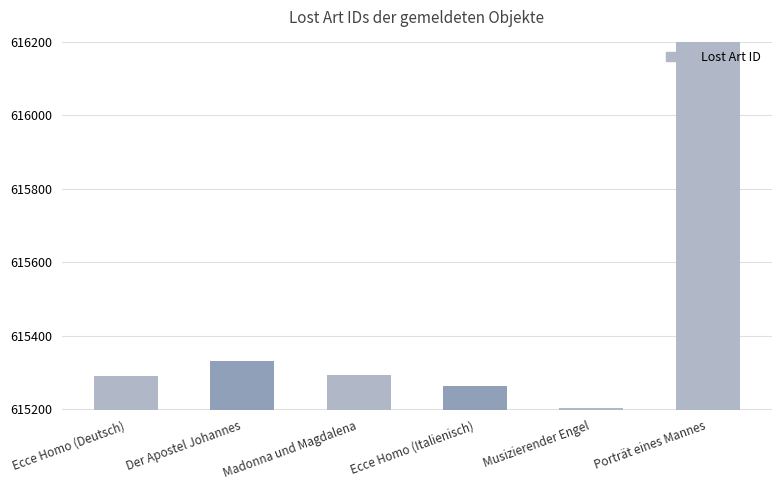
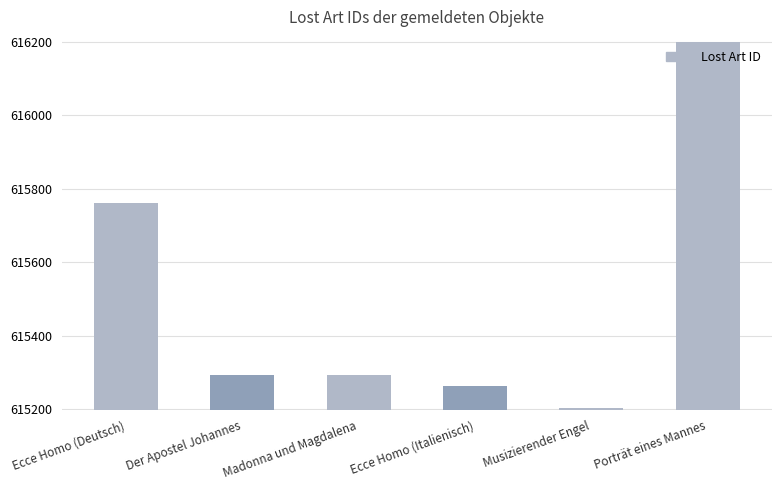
  {
-   "Ecce Homo (Deutsch)": 615290,
-   "Der Apostel Johannes": 615330,
+   "Ecce Homo (Deutsch)": 615760,
+   "Der Apostel Johannes": 615290,
    "Madonna und Magdalena": 615290,
    "Ecce Homo (Italienisch)": 615260,
    "Musizierender Engel": 615200,
    "Porträt eines Mannes": 616200
  }
